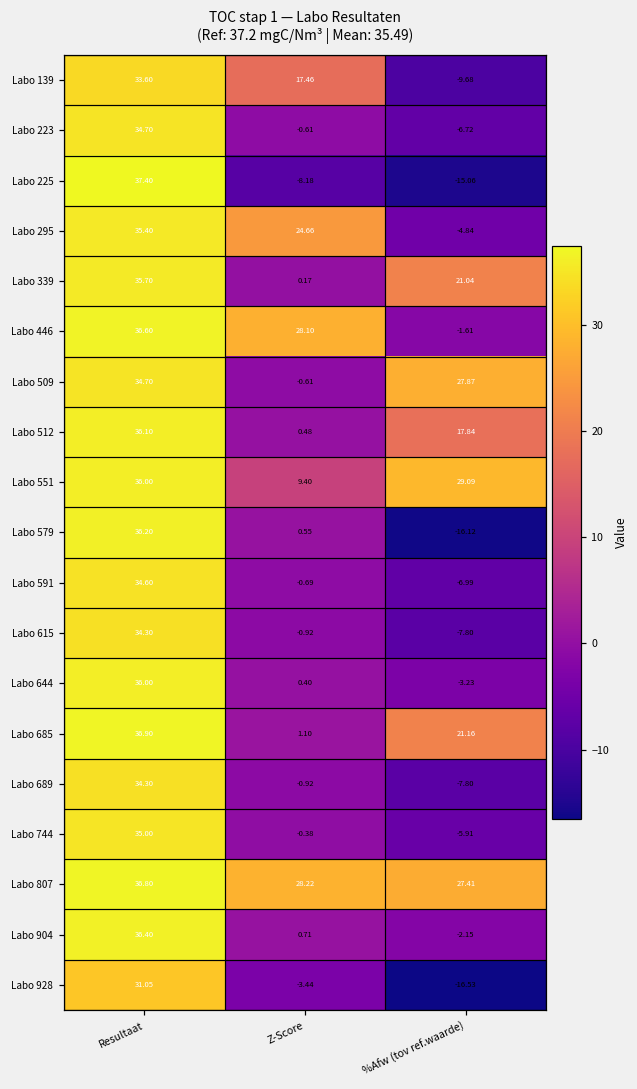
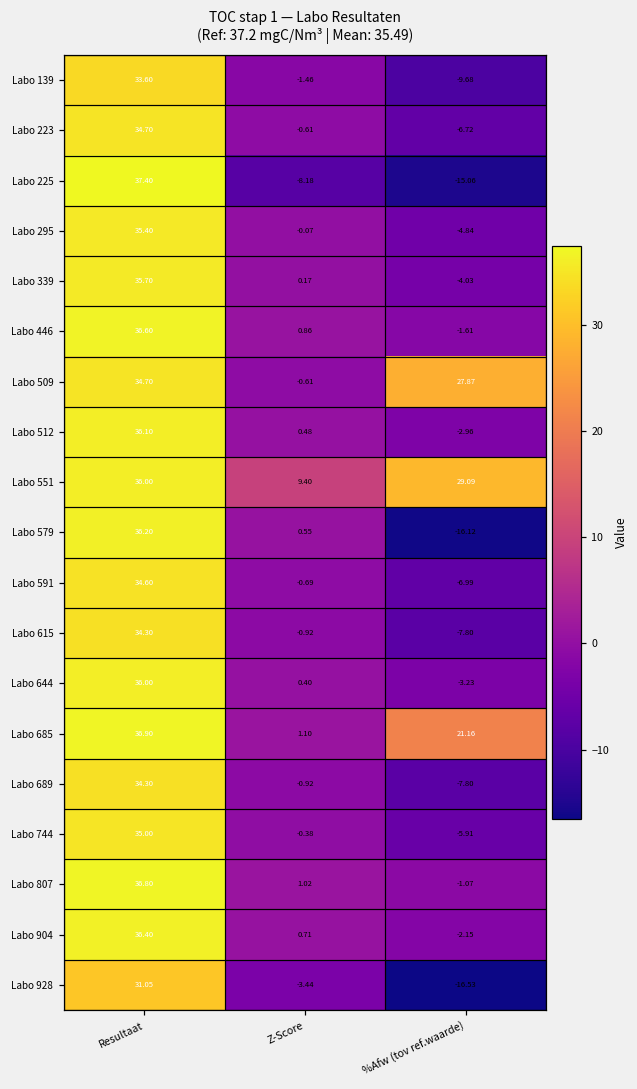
  {
    "Labo 139": {
      "Resultaat": 33.60,
-     "Z-Score": 17.46,
+     "Z-Score": -1.46,
      "%Afw (tov ref.waarde)": -9.68
    },
    "Labo 223": {
      "Resultaat": 34.70,
      "Z-Score": -0.61,
      "%Afw (tov ref.waarde)": -6.72
    },
    "Labo 225": {
      "Resultaat": 37.40,
      "Z-Score": -8.18,
      "%Afw (tov ref.waarde)": -15.06
    },
    "Labo 295": {
      "Resultaat": 35.40,
-     "Z-Score": 24.66,
+     "Z-Score": -0.07,
      "%Afw (tov ref.waarde)": -4.84
    },
    "Labo 339": {
      "Resultaat": 35.70,
      "Z-Score": 0.17,
-     "%Afw (tov ref.waarde)": 21.04
+     "%Afw (tov ref.waarde)": -4.03
    },
    "Labo 446": {
      "Resultaat": 36.60,
-     "Z-Score": 28.10,
+     "Z-Score": 0.86,
      "%Afw (tov ref.waarde)": -1.61
    },
    "Labo 509": {
      "Resultaat": 34.70,
      "Z-Score": -0.61,
      "%Afw (tov ref.waarde)": 27.87
    },
    "Labo 512": {
      "Resultaat": 36.10,
      "Z-Score": 0.48,
-     "%Afw (tov ref.waarde)": 17.84
+     "%Afw (tov ref.waarde)": -2.96
    },
    "Labo 551": {
      "Resultaat": 36.00,
      "Z-Score": 9.40,
      "%Afw (tov ref.waarde)": 29.09
    },
    "Labo 579": {
      "Resultaat": 36.20,
      "Z-Score": 0.55,
      "%Afw (tov ref.waarde)": -16.12
    },
    "Labo 591": {
      "Resultaat": 34.60,
      "Z-Score": -0.69,
      "%Afw (tov ref.waarde)": -6.99
    },
    "Labo 615": {
      "Resultaat": 34.30,
      "Z-Score": -0.92,
      "%Afw (tov ref.waarde)": -7.80
    },
    "Labo 644": {
      "Resultaat": 36.00,
      "Z-Score": 0.40,
      "%Afw (tov ref.waarde)": -3.23
    },
    "Labo 685": {
      "Resultaat": 36.90,
      "Z-Score": 1.10,
      "%Afw (tov ref.waarde)": 21.16
    },
    "Labo 689": {
      "Resultaat": 34.30,
      "Z-Score": -0.92,
      "%Afw (tov ref.waarde)": -7.80
    },
    "Labo 744": {
      "Resultaat": 35.00,
      "Z-Score": -0.38,
      "%Afw (tov ref.waarde)": -5.91
    },
    "Labo 807": {
      "Resultaat": 36.80,
-     "Z-Score": 28.22,
-     "%Afw (tov ref.waarde)": 27.41
+     "Z-Score": 1.02,
+     "%Afw (tov ref.waarde)": -1.07
    },
    "Labo 904": {
      "Resultaat": 36.40,
      "Z-Score": 0.71,
      "%Afw (tov ref.waarde)": -2.15
    },
    "Labo 928": {
      "Resultaat": 31.05,
      "Z-Score": -3.44,
      "%Afw (tov ref.waarde)": -16.53
    }
  }
